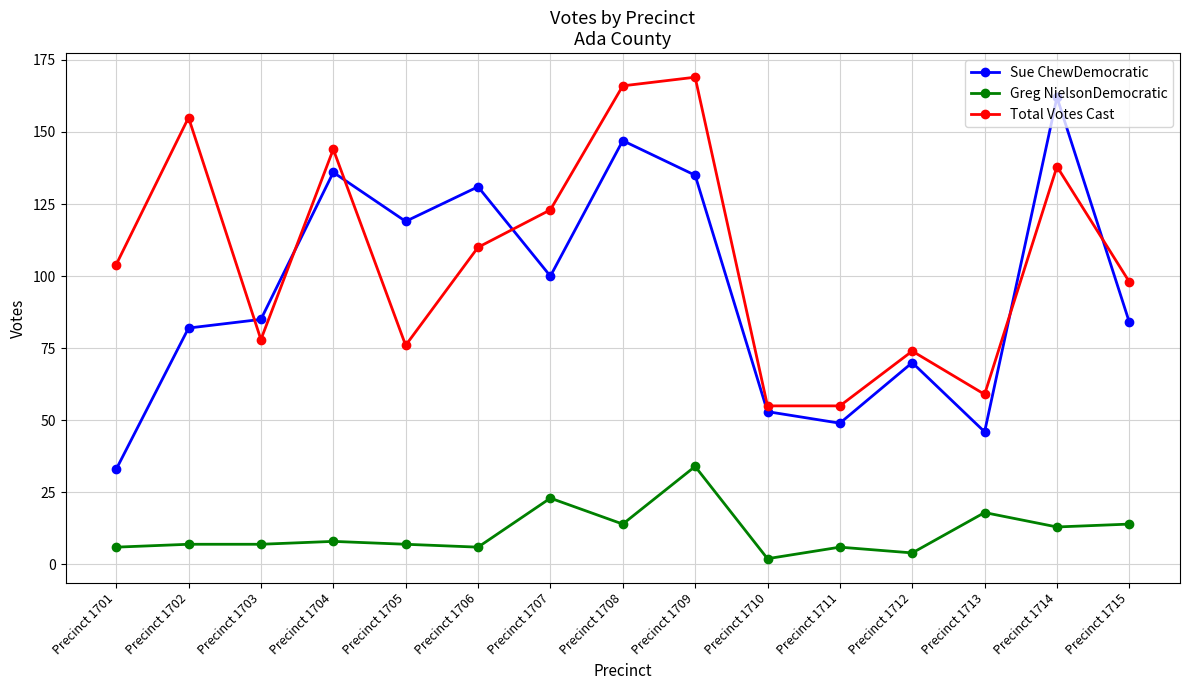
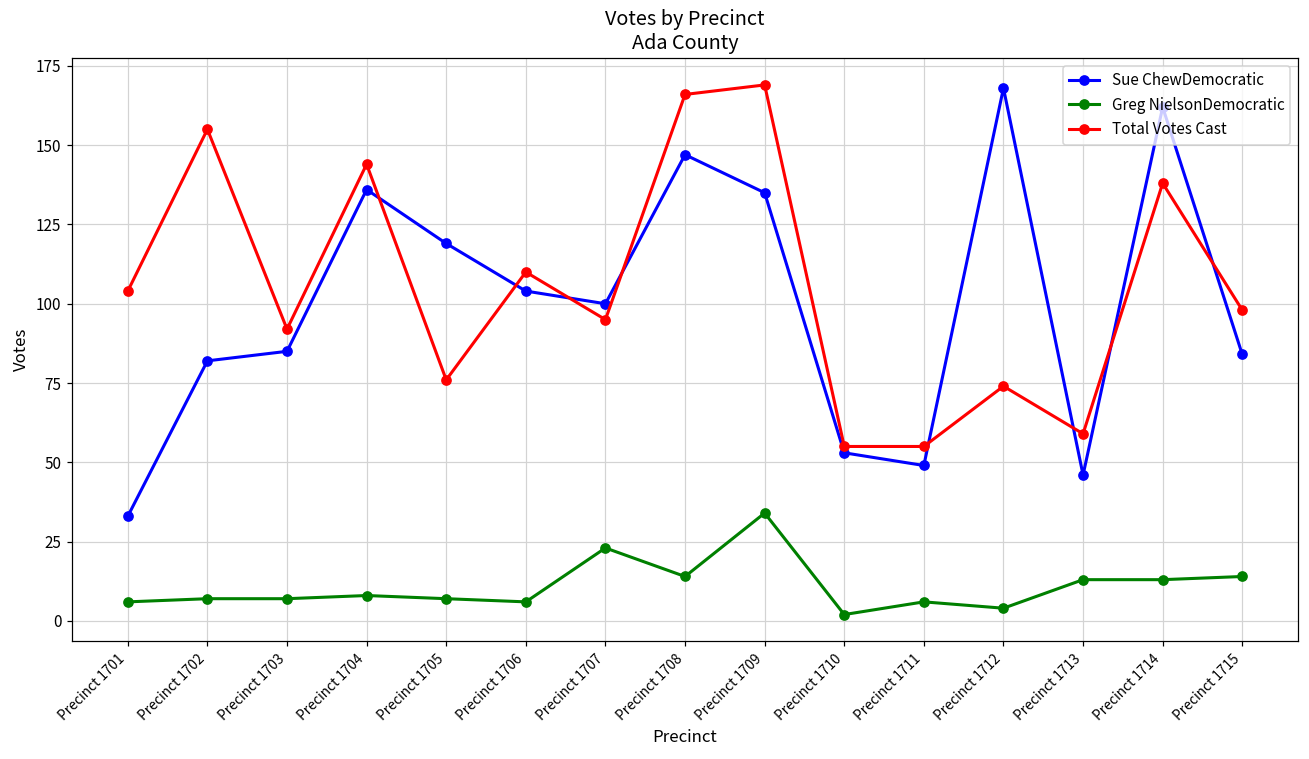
  {
    "Sue ChewDemocratic": {
      "Precinct 1701": 33,
      "Precinct 1702": 82,
      "Precinct 1703": 85,
      "Precinct 1704": 136,
      "Precinct 1705": 119,
-     "Precinct 1706": 131,
+     "Precinct 1706": 104,
      "Precinct 1707": 100,
      "Precinct 1708": 147,
      "Precinct 1709": 135,
      "Precinct 1710": 53,
      "Precinct 1711": 49,
-     "Precinct 1712": 70,
+     "Precinct 1712": 168,
      "Precinct 1713": 46,
      "Precinct 1715": 84
    },
    "Greg NielsonDemocratic": {
      "Precinct 1701": 6,
      "Precinct 1702": 7,
      "Precinct 1703": 7,
      "Precinct 1704": 8,
      "Precinct 1705": 7,
      "Precinct 1706": 6,
      "Precinct 1707": 23,
      "Precinct 1708": 14,
      "Precinct 1709": 34,
      "Precinct 1710": 2,
      "Precinct 1711": 6,
      "Precinct 1712": 4,
-     "Precinct 1713": 18,
+     "Precinct 1713": 13,
      "Precinct 1714": 13,
      "Precinct 1715": 14
    },
    "Total Votes Cast": {
      "Precinct 1701": 104,
      "Precinct 1702": 155,
-     "Precinct 1703": 78,
+     "Precinct 1703": 92,
      "Precinct 1704": 144,
      "Precinct 1705": 76,
      "Precinct 1706": 110,
-     "Precinct 1707": 123,
+     "Precinct 1707": 95,
      "Precinct 1708": 166,
      "Precinct 1709": 169,
      "Precinct 1710": 55,
      "Precinct 1711": 55,
      "Precinct 1712": 74,
      "Precinct 1713": 59,
      "Precinct 1714": 138,
      "Precinct 1715": 98
    }
  }
